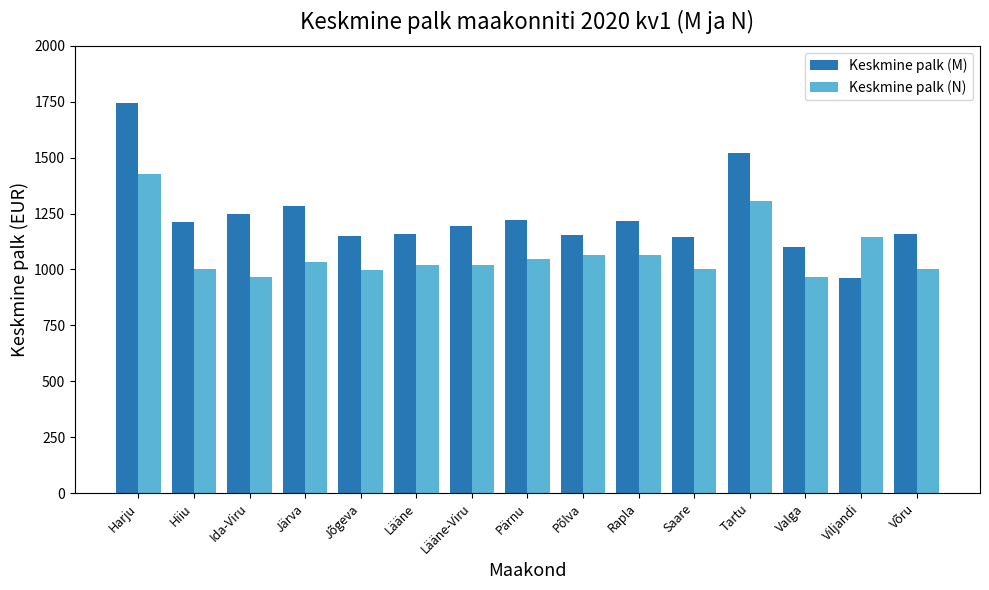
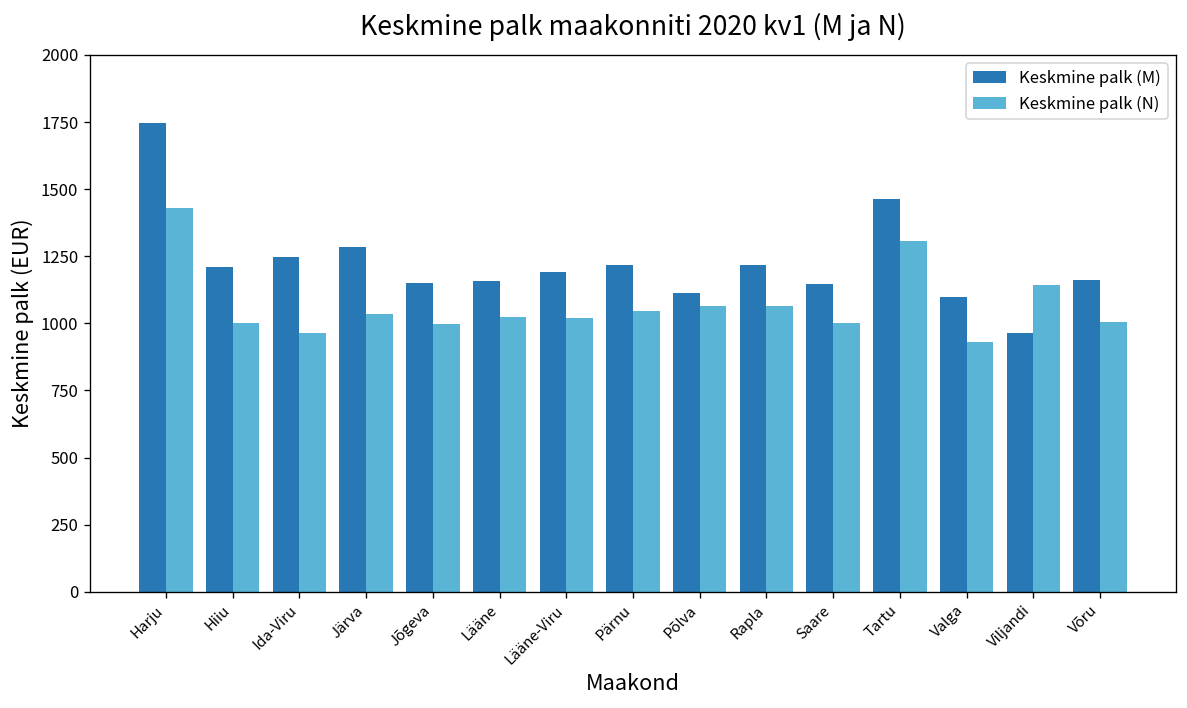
  {
    "Keskmine palk (M)": {
      "Harju": 1750,
      "Hiiu": 1210,
      "Ida-Viru": 1250,
      "Järva": 1280,
      "Jõgeva": 1150,
      "Lääne": 1160,
      "Lääne-Viru": 1190,
      "Pärnu": 1220,
-     "Põlva": 1150,
+     "Põlva": 1110,
      "Rapla": 1220,
      "Saare": 1150,
-     "Tartu": 1520,
+     "Tartu": 1460,
      "Valga": 1100,
      "Viljandi": 960,
      "Võru": 1160
    },
    "Keskmine palk (N)": {
      "Harju": 1430,
      "Hiiu": 1000,
      "Ida-Viru": 970,
      "Järva": 1040,
      "Jõgeva": 1000,
      "Lääne": 1020,
      "Lääne-Viru": 1020,
      "Pärnu": 1050,
      "Põlva": 1070,
      "Rapla": 1060,
      "Saare": 1000,
      "Tartu": 1310,
-     "Valga": 970,
+     "Valga": 930,
      "Viljandi": 1140,
      "Võru": 1000
    }
  }
